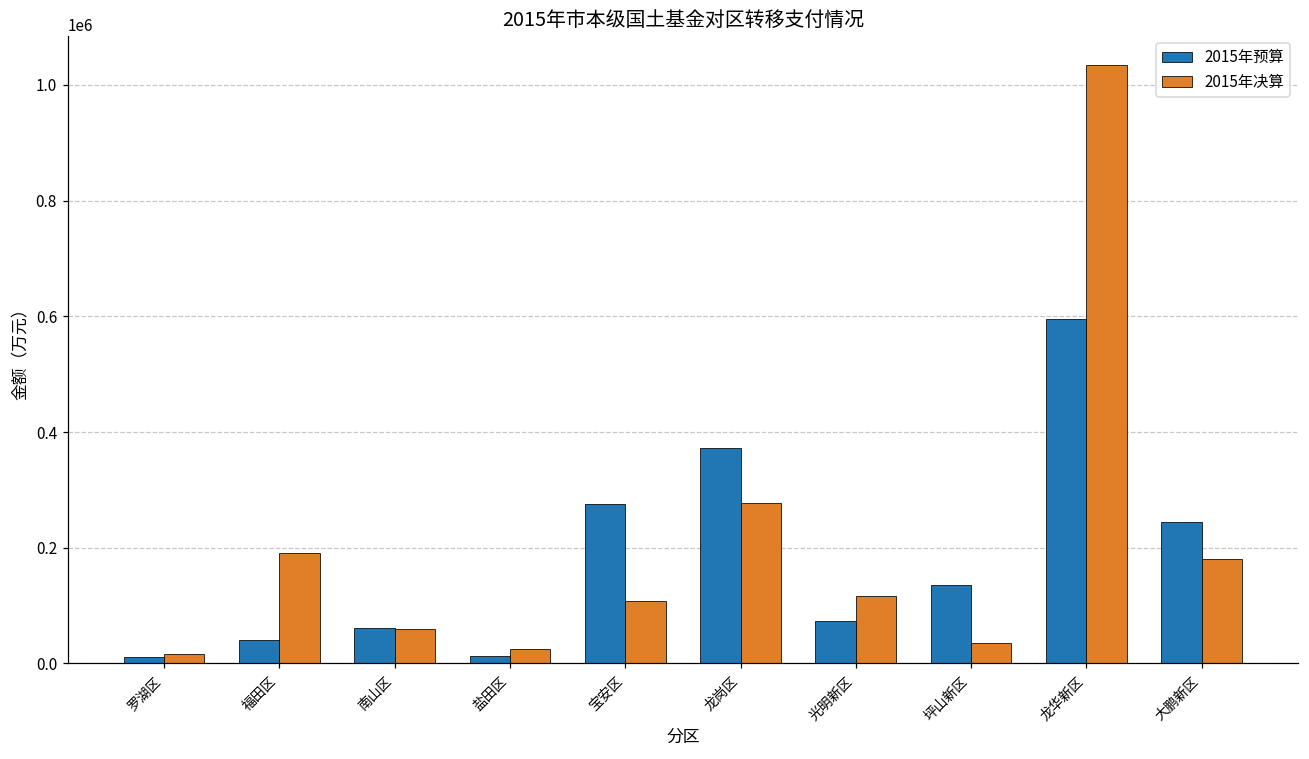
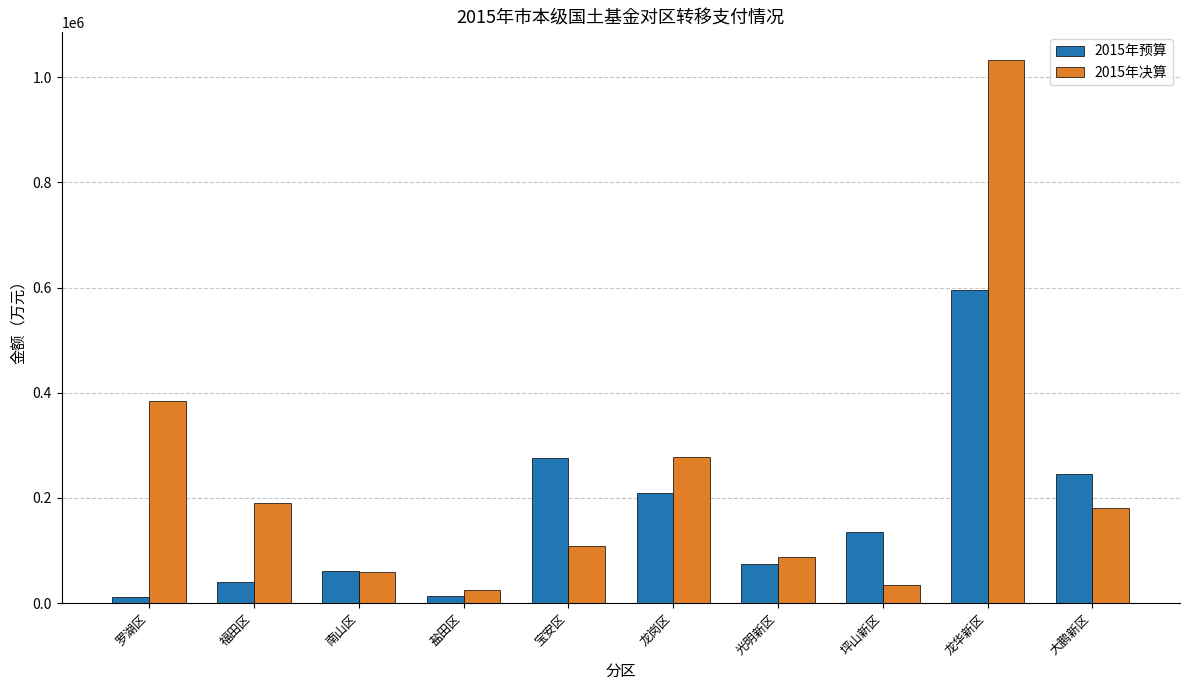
  {
    "2015年预算": {
      "罗湖区": 10000,
      "福田区": 40000,
      "南山区": 60000,
      "盐田区": 10000,
      "宝安区": 280000,
-     "龙岗区": 370000,
+     "龙岗区": 210000,
      "光明新区": 70000,
      "坪山新区": 140000,
      "龙华新区": 600000,
      "大鹏新区": 240000
    },
    "2015年决算": {
-     "罗湖区": 20000,
+     "罗湖区": 380000,
      "福田区": 190000,
      "南山区": 60000,
      "盐田区": 30000,
      "宝安区": 110000,
      "龙岗区": 280000,
-     "光明新区": 120000,
+     "光明新区": 90000,
      "坪山新区": 40000,
      "龙华新区": 1030000,
      "大鹏新区": 180000
    }
  }
